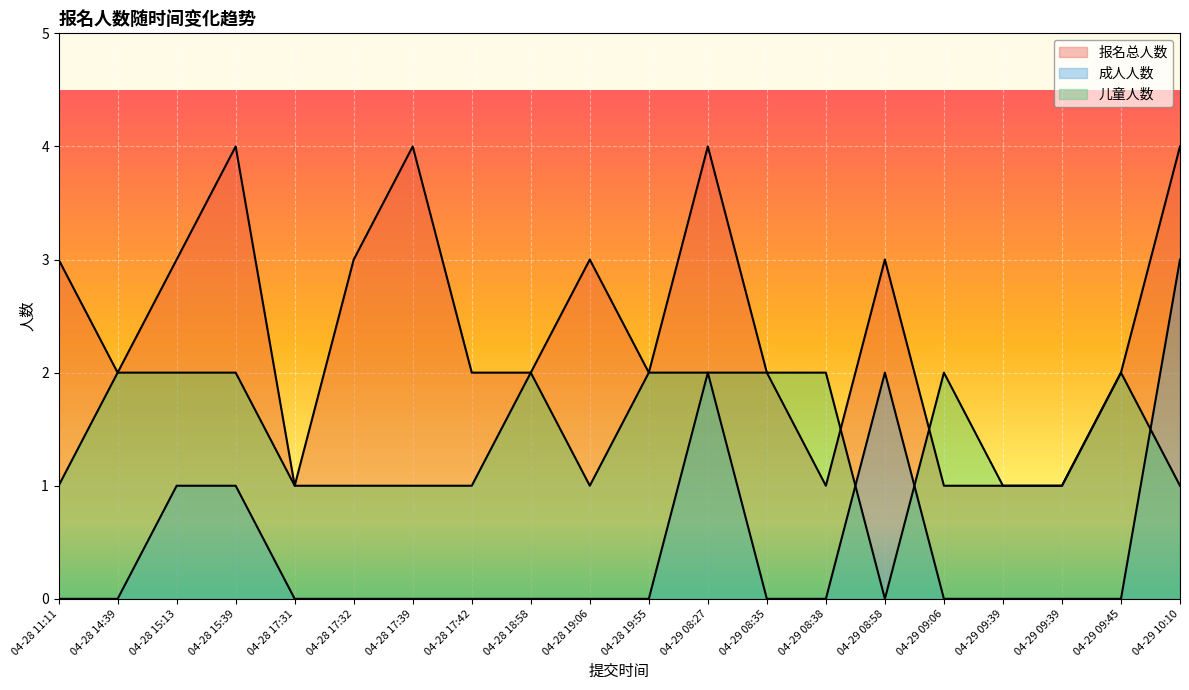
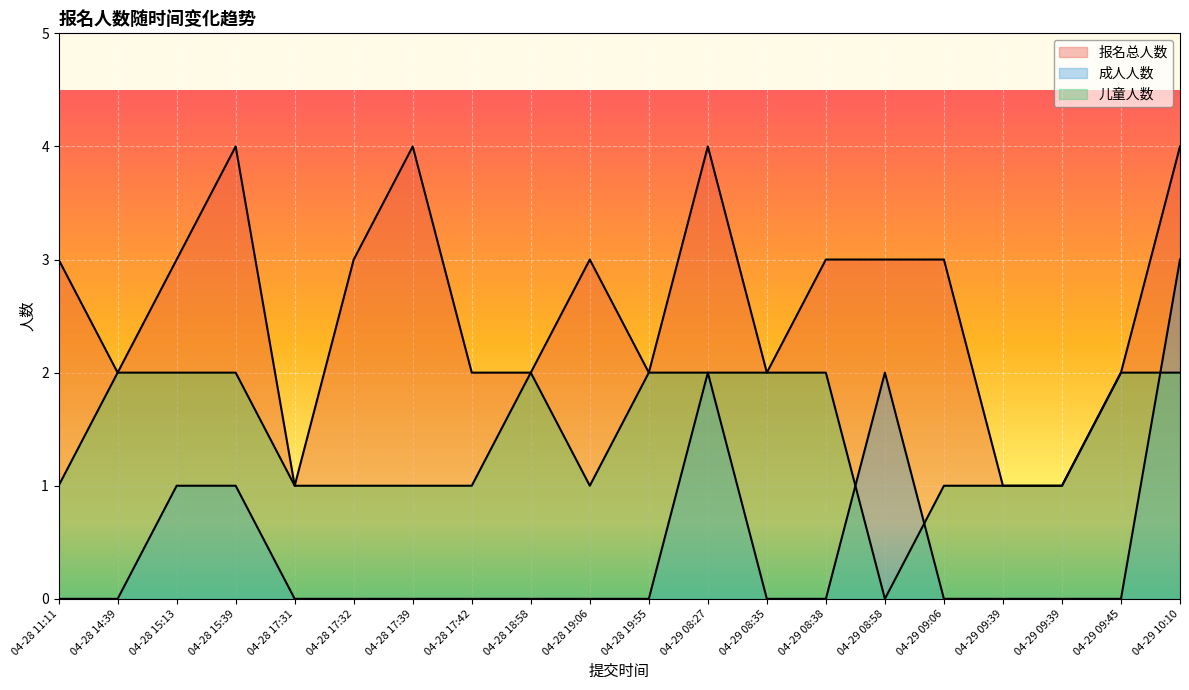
  {
    "报名总人数": {
      "04-28 11:11": 3,
      "04-28 15:13": 3,
      "04-28 15:39": 4,
      "04-28 17:32": 3,
      "04-28 17:39": 4,
      "04-28 17:42": 2,
      "04-28 19:06": 3,
      "04-29 08:27": 4,
-     "04-29 08:38": 1,
+     "04-29 08:38": 3,
      "04-29 08:58": 3,
-     "04-29 09:06": 1,
+     "04-29 09:06": 3,
      "04-29 10:10": 4
    },
    "成人人数": {
      "04-28 11:11": 0,
      "04-28 14:39": 0,
      "04-28 15:13": 1,
      "04-28 15:39": 1,
      "04-28 17:31": 0,
      "04-28 17:32": 0,
      "04-28 17:39": 0,
      "04-28 17:42": 0,
      "04-28 18:58": 0,
      "04-28 19:06": 0,
      "04-28 19:55": 0,
      "04-29 08:35": 0,
      "04-29 08:38": 0,
      "04-29 08:58": 2,
      "04-29 09:06": 0,
      "04-29 09:45": 0,
      "04-29 10:10": 3
    },
    "儿童人数": {
      "04-28 11:11": 1,
      "04-28 15:13": 2,
      "04-28 15:39": 2,
      "04-28 17:32": 1,
      "04-28 17:39": 1,
      "04-28 17:42": 1,
      "04-28 19:06": 1,
      "04-29 08:38": 2,
      "04-29 08:58": 0,
-     "04-29 09:06": 2,
-     "04-29 10:10": 1
+     "04-29 09:06": 1,
+     "04-29 10:10": 2
    }
  }
